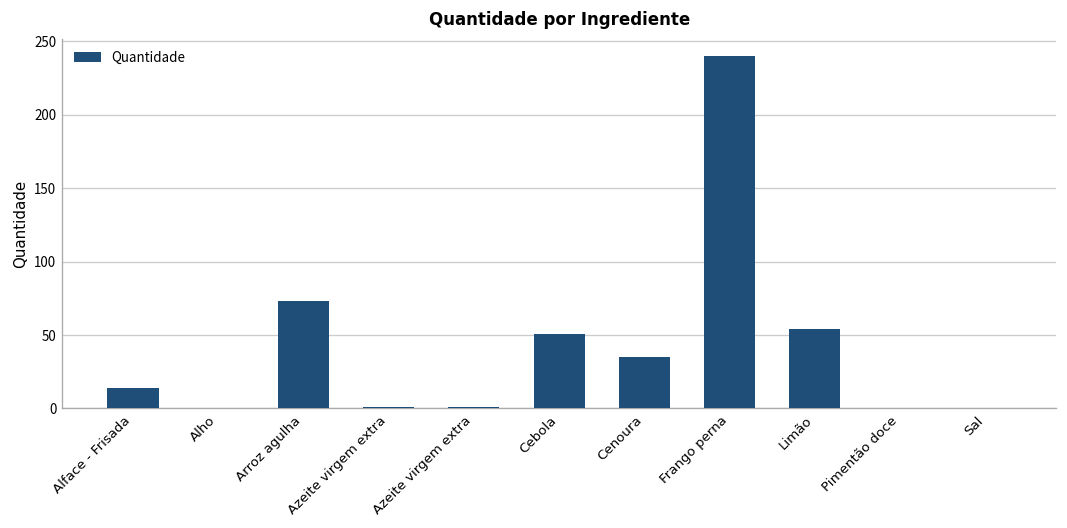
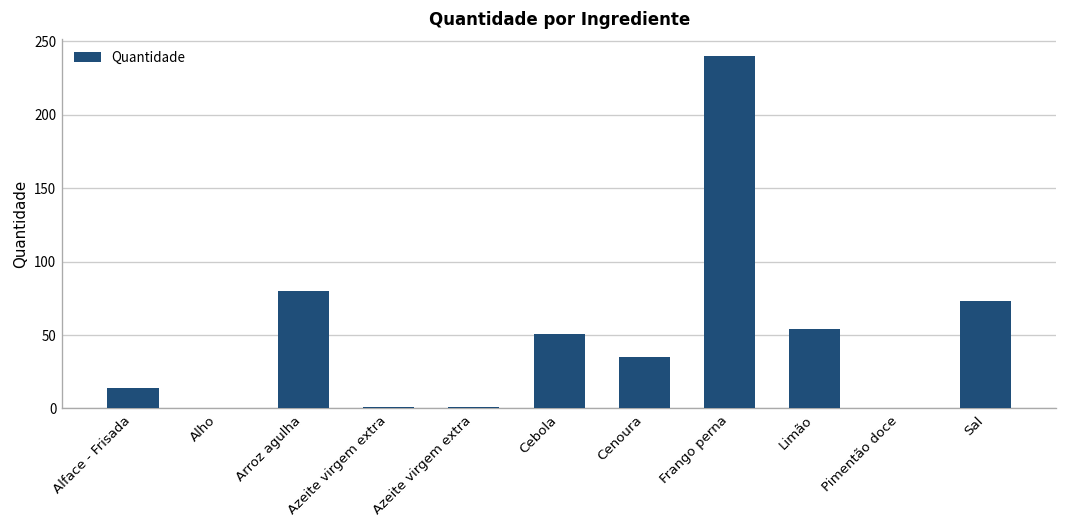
  {
    "Alface - Frisada": 14,
-   "Arroz agulha": 73,
+   "Arroz agulha": 80,
    "Cebola": 51,
    "Cenoura": 35,
    "Frango perna": 240,
    "Limão": 54,
-   "Sal": 0
+   "Sal": 73
  }
